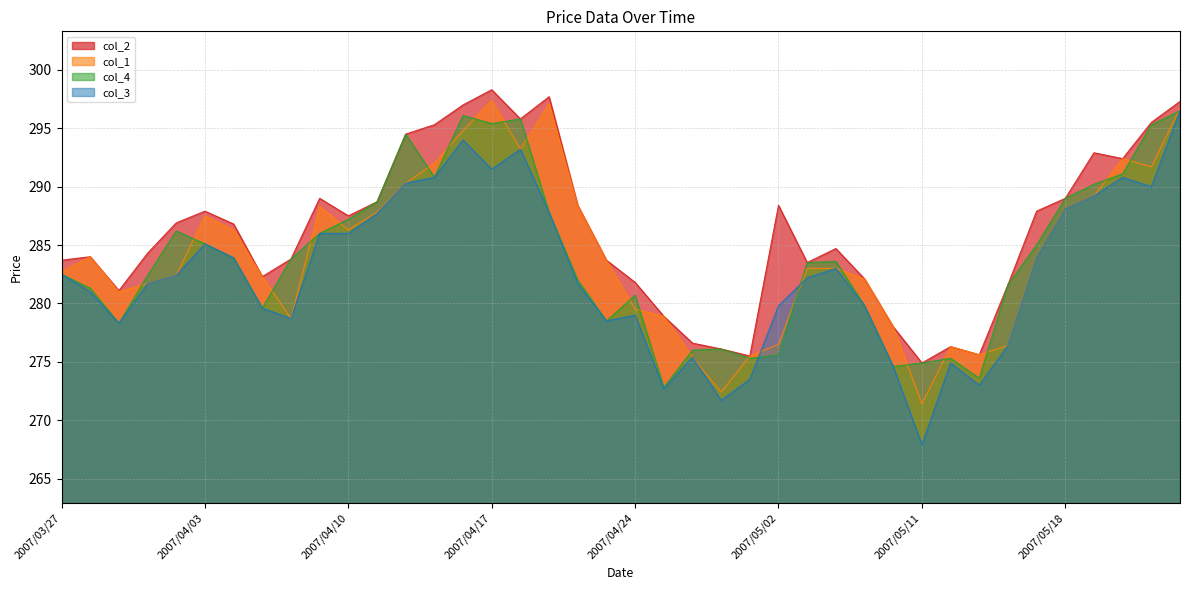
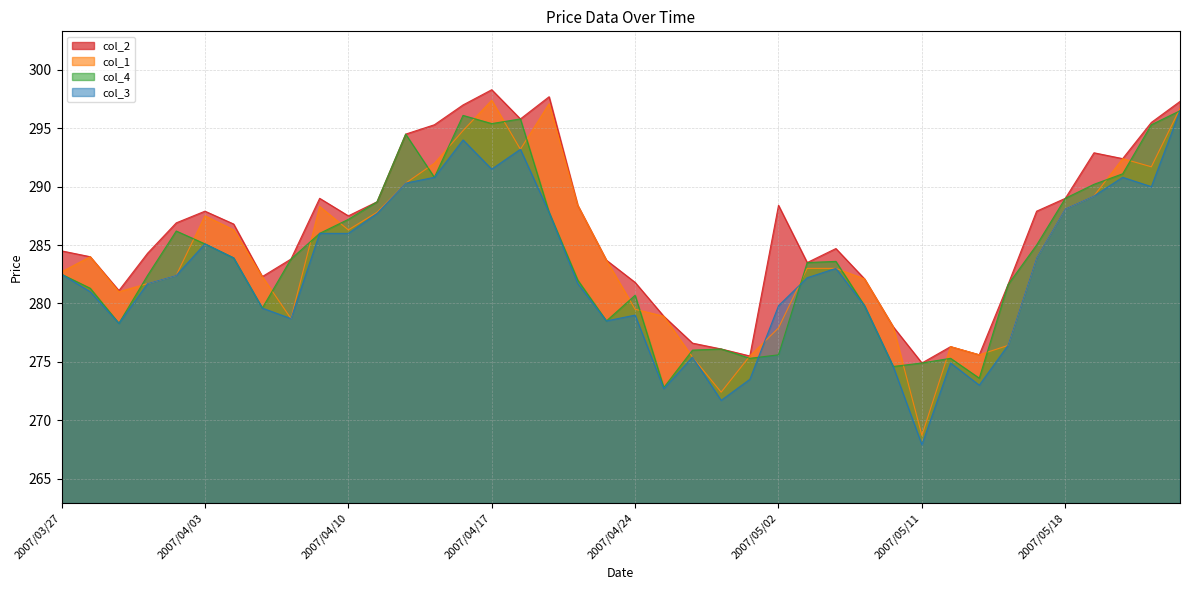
  {
    "col_2": {
-     "2007/03/27": 283.7,
+     "2007/03/27": 284.5,
      "2007/04/03": 287.9,
      "2007/04/10": 287.5,
      "2007/04/17": 298.3,
      "2007/04/24": 281.8,
      "2007/05/02": 288.4
    },
    "col_1": {
      "2007/04/03": 287.5,
      "2007/04/10": 286.3,
      "2007/04/17": 297.4,
      "2007/04/24": 279.5,
-     "2007/05/02": 276.5,
-     "2007/05/11": 271.4
+     "2007/05/02": 277.9,
+     "2007/05/11": 268.7
    },
    "col_4": {
      "2007/04/10": 287.2,
      "2007/04/17": 295.4,
      "2007/04/24": 280.7,
      "2007/05/02": 275.6
    },
    "col_3": {
      "2007/04/10": 286.0,
      "2007/04/17": 291.5,
      "2007/04/24": 279.0,
      "2007/05/02": 279.8,
      "2007/05/11": 267.9
    }
  }
